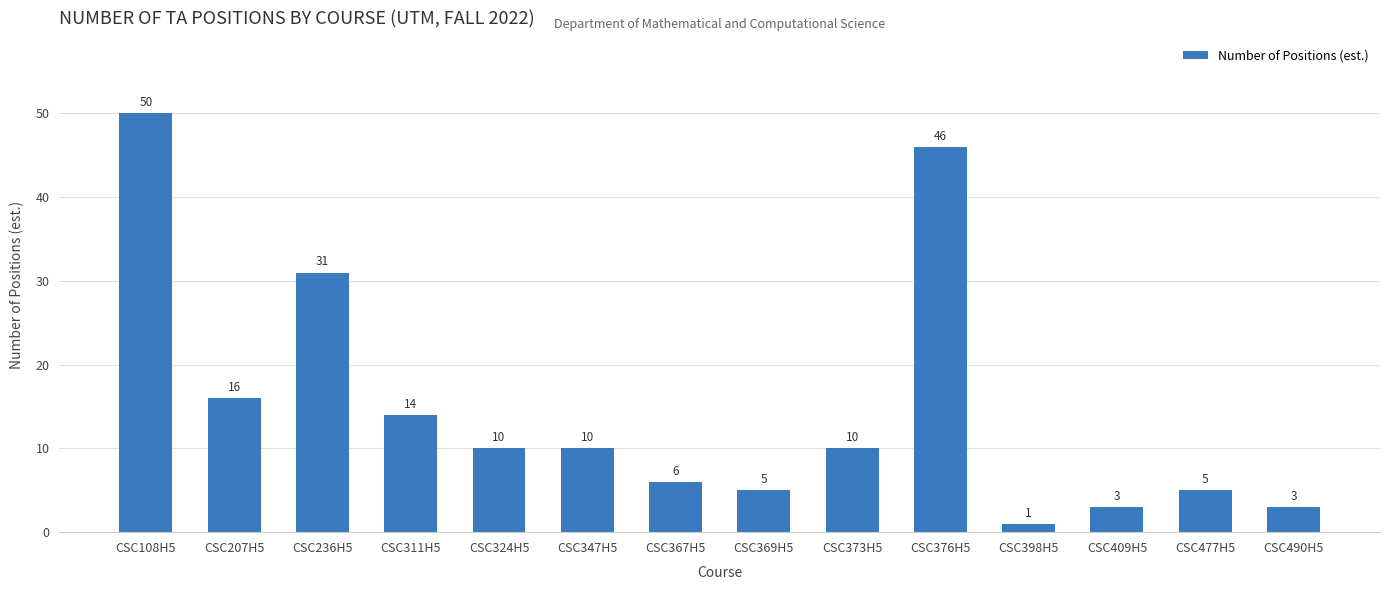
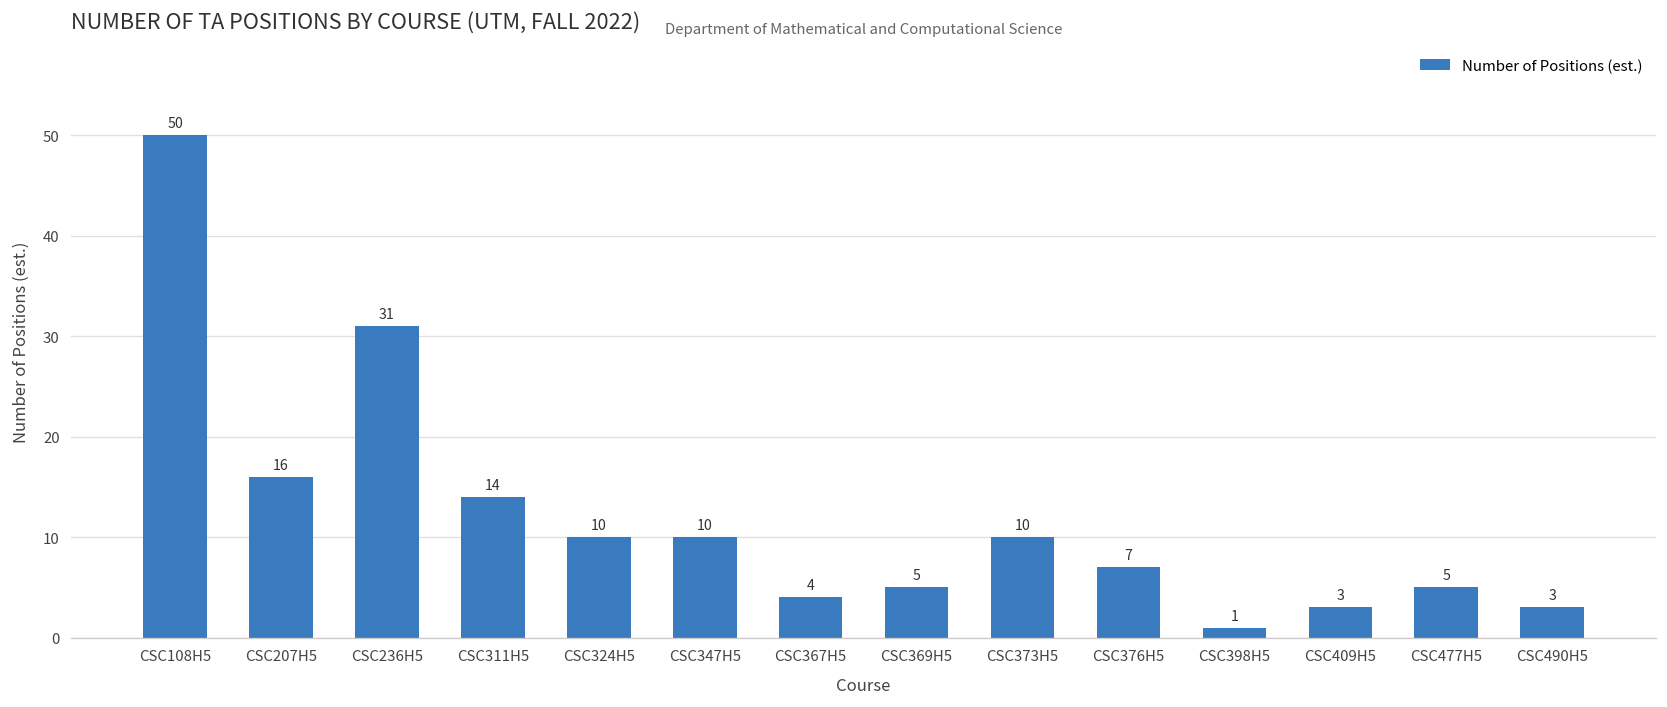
  {
    "CSC108H5": 50,
    "CSC207H5": 16,
    "CSC236H5": 31,
    "CSC311H5": 14,
    "CSC324H5": 10,
    "CSC347H5": 10,
-   "CSC367H5": 6,
+   "CSC367H5": 4,
    "CSC369H5": 5,
    "CSC373H5": 10,
-   "CSC376H5": 46,
+   "CSC376H5": 7,
    "CSC398H5": 1,
    "CSC409H5": 3,
    "CSC477H5": 5,
    "CSC490H5": 3
  }
